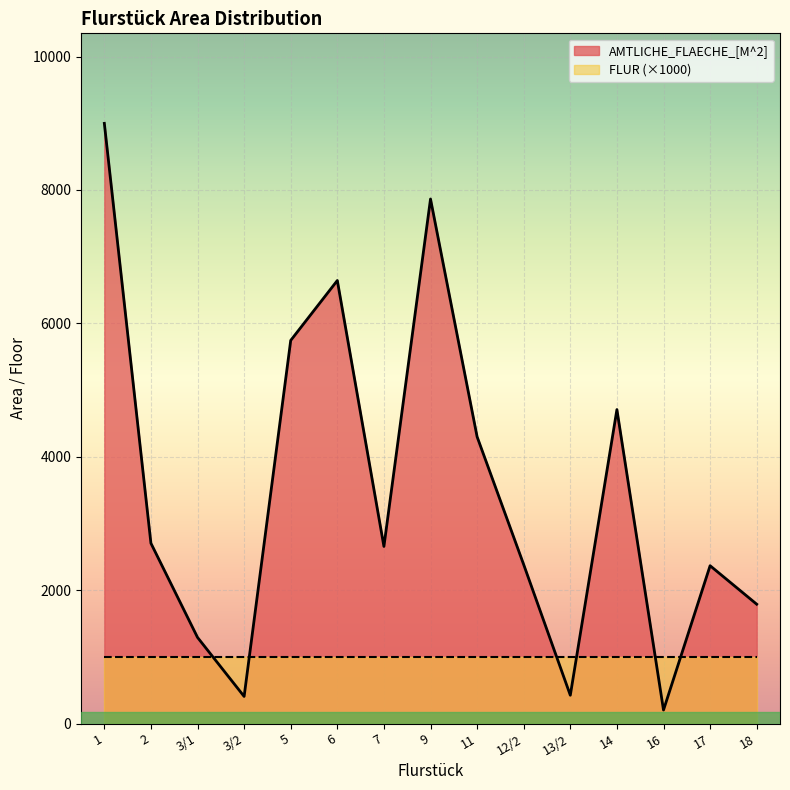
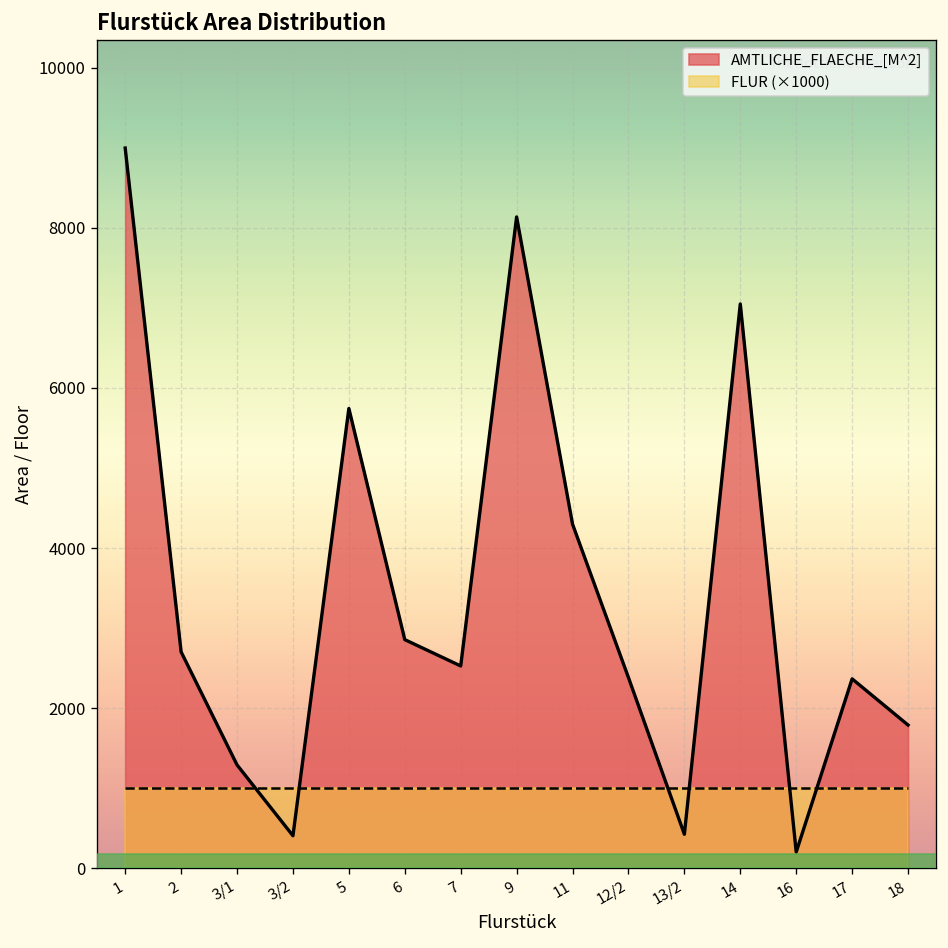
  {
    "AMTLICHE_FLAECHE_[M^2]": {
      "1": 9000,
      "2": 2700,
      "3/1": 1300,
      "3/2": 400,
      "5": 5700,
-     "6": 6600,
-     "7": 2700,
-     "9": 7900,
+     "6": 2900,
+     "7": 2500,
+     "9": 8100,
      "11": 4300,
      "12/2": 2400,
      "13/2": 400,
-     "14": 4700,
+     "14": 7100,
      "16": 200,
      "17": 2400,
      "18": 1800
    },
    "FLUR (×1000)": {
      "1": 1000,
      "2": 1000,
      "3/1": 1000,
      "3/2": 1000,
      "5": 1000,
      "6": 1000,
      "7": 1000,
      "9": 1000,
      "11": 1000,
      "12/2": 1000,
      "13/2": 1000,
      "14": 1000,
      "16": 1000,
      "17": 1000,
      "18": 1000
    }
  }
